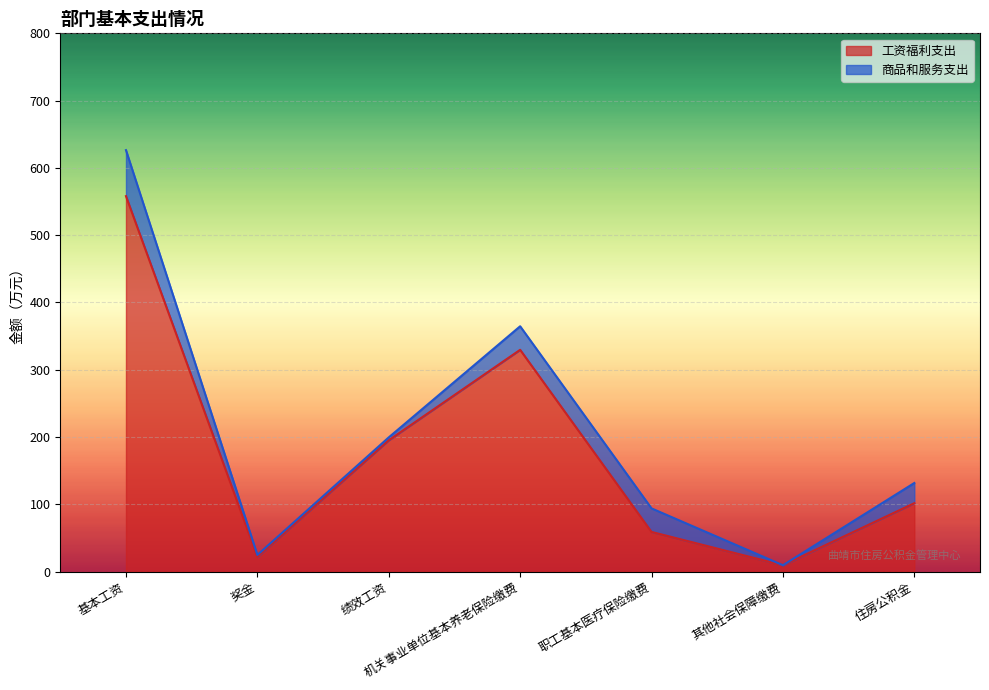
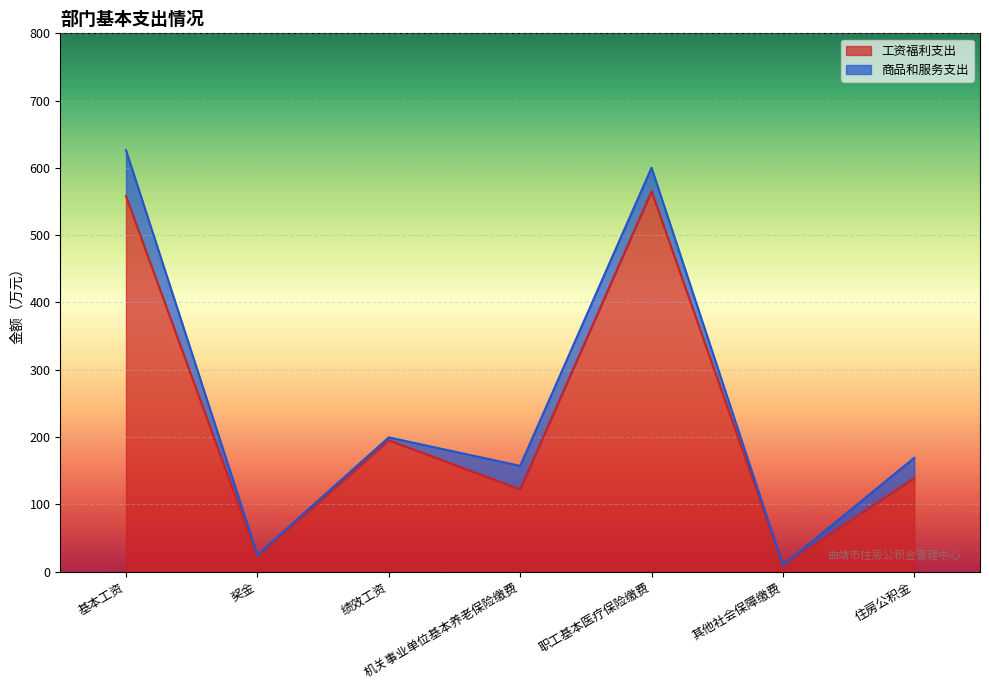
  {
    "工资福利支出": {
      "基本工资": 560,
      "绩效工资": 200,
-     "机关事业单位基本养老保险缴费": 330,
-     "职工基本医疗保险缴费": 60,
-     "住房公积金": 100
+     "机关事业单位基本养老保险缴费": 120,
+     "职工基本医疗保险缴费": 570,
+     "住房公积金": 140
    },
    "商品和服务支出": {
      "基本工资": 70,
      "绩效工资": 0,
      "机关事业单位基本养老保险缴费": 40,
      "职工基本医疗保险缴费": 30,
      "住房公积金": 30
    }
  }
